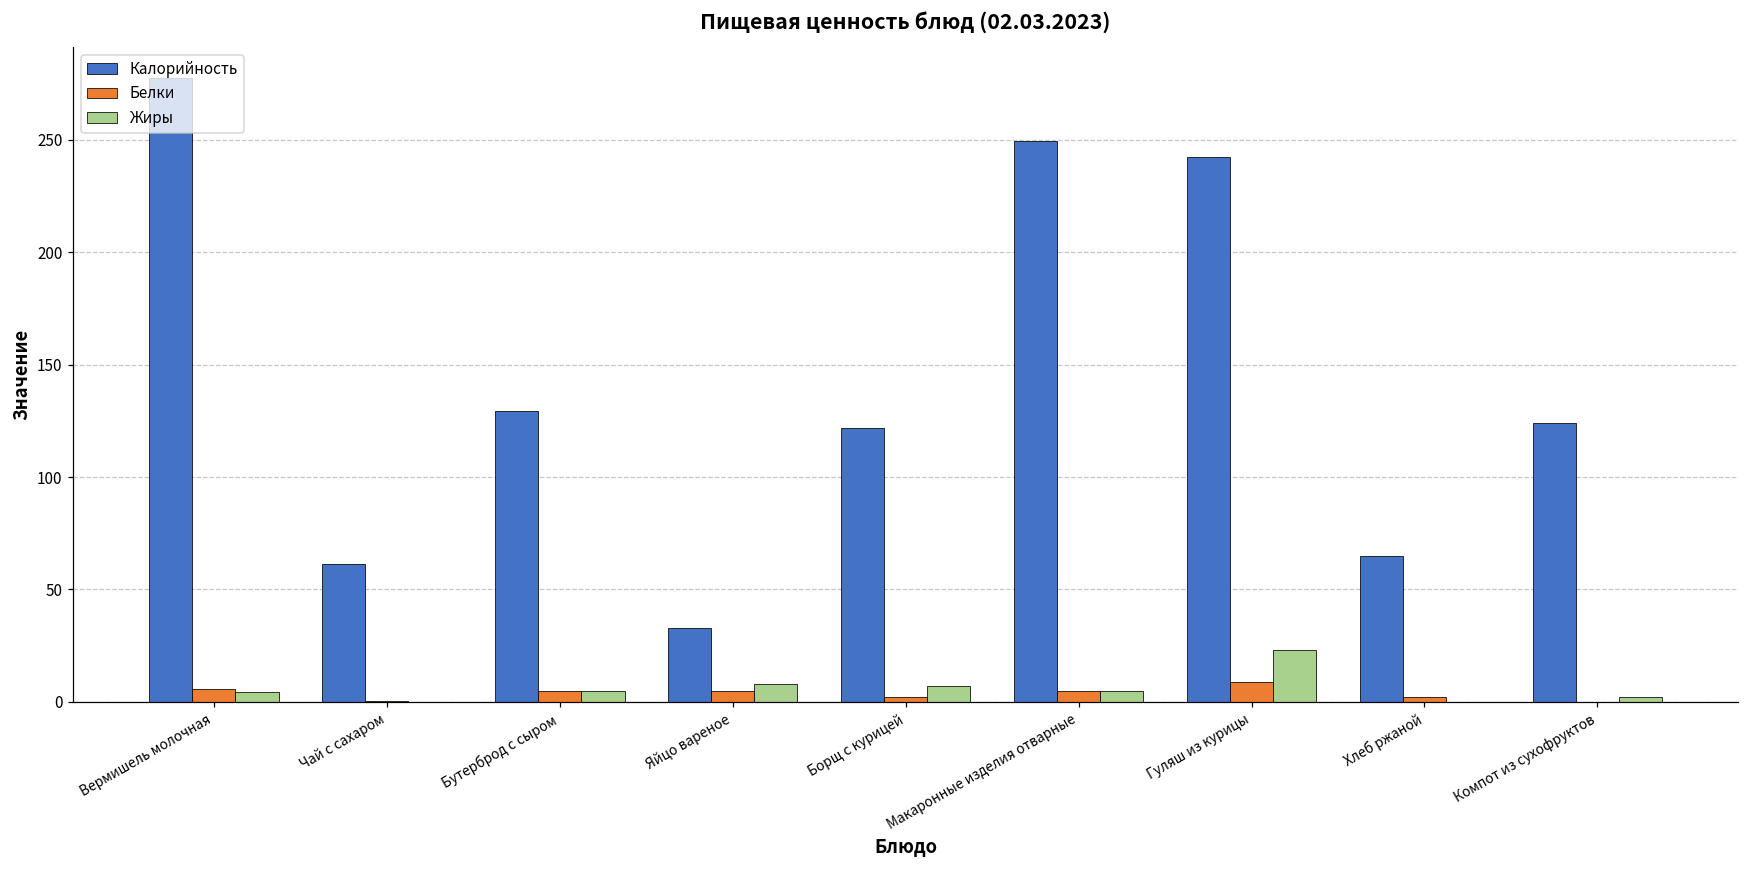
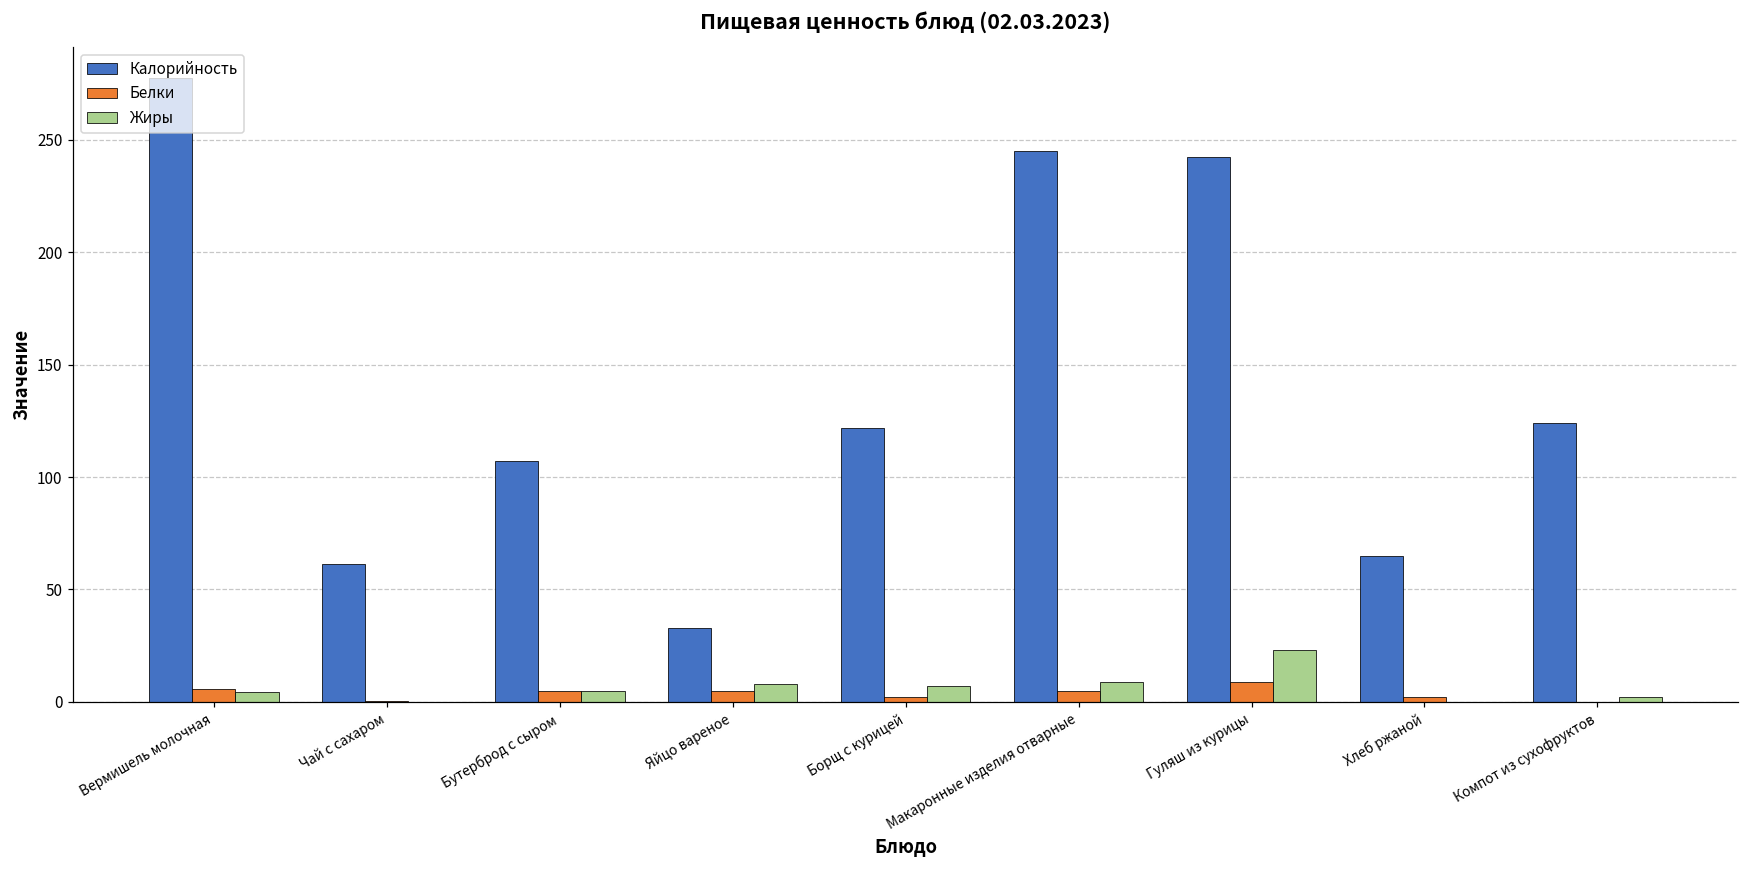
  {
    "Калорийность": {
      "Чай с сахаром": 61,
-     "Бутерброд с сыром": 129,
+     "Бутерброд с сыром": 107,
      "Яйцо вареное": 33,
      "Борщ с курицей": 122,
-     "Макаронные изделия отварные": 250,
+     "Макаронные изделия отварные": 245,
      "Гуляш из курицы": 243,
      "Хлеб ржаной": 65,
      "Компот из сухофруктов": 124
    },
    "Белки": {
      "Вермишель молочная": 6,
      "Бутерброд с сыром": 5,
      "Яйцо вареное": 5,
      "Борщ с курицей": 2,
      "Макаронные изделия отварные": 5,
      "Гуляш из курицы": 9,
      "Хлеб ржаной": 2,
      "Компот из сухофруктов": 0
    },
    "Жиры": {
      "Вермишель молочная": 4,
      "Чай с сахаром": 0,
      "Бутерброд с сыром": 5,
      "Яйцо вареное": 8,
      "Борщ с курицей": 7,
-     "Макаронные изделия отварные": 5,
+     "Макаронные изделия отварные": 9,
      "Гуляш из курицы": 23,
      "Хлеб ржаной": 0,
      "Компот из сухофруктов": 2
    }
  }
